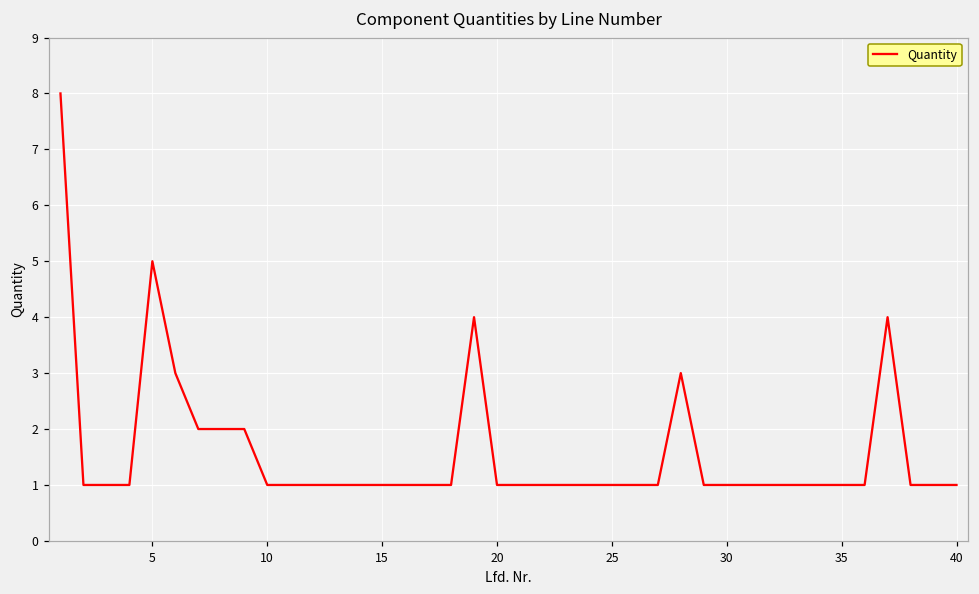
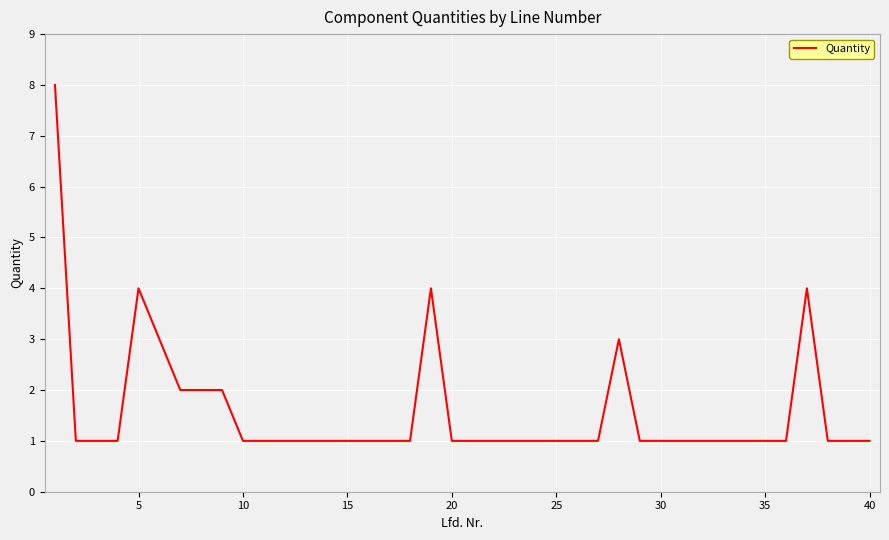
  {
-   "5": 5,
+   "5": 4,
    "10": 1,
    "15": 1,
    "20": 1,
    "25": 1,
    "30": 1,
    "35": 1,
    "40": 1
  }
